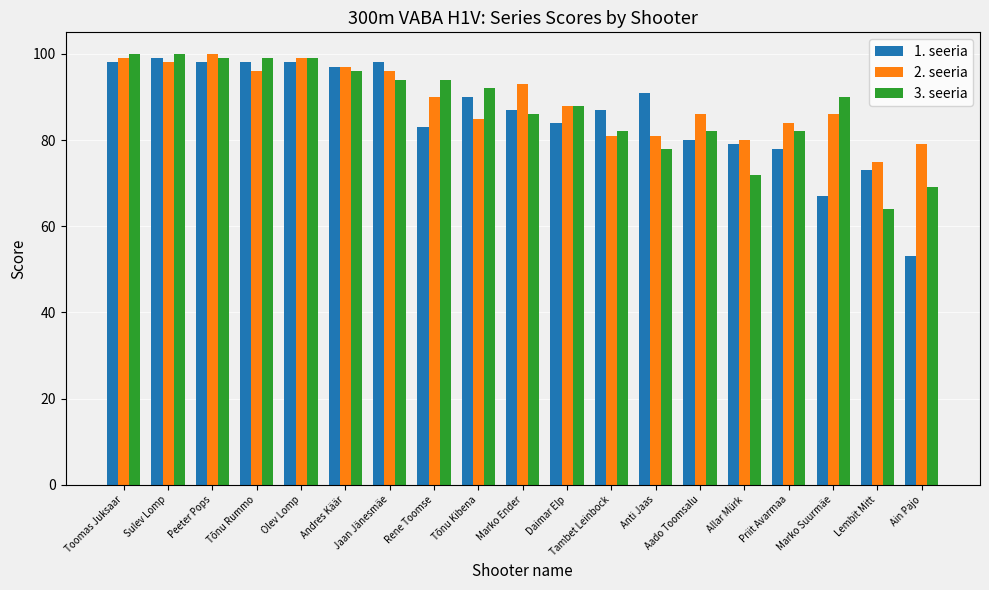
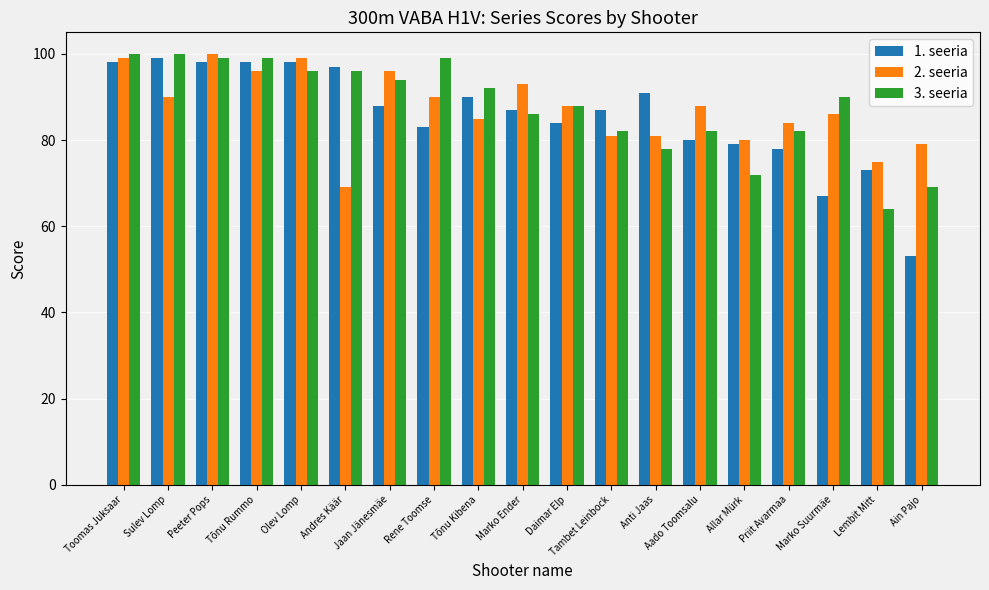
  {
    "1. seeria": {
      "Toomas Juksaar": 98,
      "Sulev Lomp": 99,
      "Peeter Pops": 98,
      "Tõnu Rummo": 98,
      "Olev Lomp": 98,
      "Andres Käär": 97,
-     "Jaan Jänesmäe": 98,
+     "Jaan Jänesmäe": 88,
      "Rene Toomse": 83,
      "Tõnu Kibena": 90,
      "Marko Ender": 87,
      "Daimar Elp": 84,
      "Tambet Leinbock": 87,
      "Anti Jaas": 91,
      "Aado Toomsalu": 80,
      "Allar Mürk": 79,
      "Priit Avarmaa": 78,
      "Marko Suurmäe": 67,
      "Lembit Mitt": 73,
      "Ain Pajo": 53
    },
    "2. seeria": {
      "Toomas Juksaar": 99,
-     "Sulev Lomp": 98,
+     "Sulev Lomp": 90,
      "Peeter Pops": 100,
      "Tõnu Rummo": 96,
      "Olev Lomp": 99,
-     "Andres Käär": 97,
+     "Andres Käär": 69,
      "Jaan Jänesmäe": 96,
      "Rene Toomse": 90,
      "Tõnu Kibena": 85,
      "Marko Ender": 93,
      "Daimar Elp": 88,
      "Tambet Leinbock": 81,
      "Anti Jaas": 81,
-     "Aado Toomsalu": 86,
+     "Aado Toomsalu": 88,
      "Allar Mürk": 80,
      "Priit Avarmaa": 84,
      "Marko Suurmäe": 86,
      "Lembit Mitt": 75,
      "Ain Pajo": 79
    },
    "3. seeria": {
      "Toomas Juksaar": 100,
      "Sulev Lomp": 100,
      "Peeter Pops": 99,
      "Tõnu Rummo": 99,
-     "Olev Lomp": 99,
+     "Olev Lomp": 96,
      "Andres Käär": 96,
      "Jaan Jänesmäe": 94,
-     "Rene Toomse": 94,
+     "Rene Toomse": 99,
      "Tõnu Kibena": 92,
      "Marko Ender": 86,
      "Daimar Elp": 88,
      "Tambet Leinbock": 82,
      "Anti Jaas": 78,
      "Aado Toomsalu": 82,
      "Allar Mürk": 72,
      "Priit Avarmaa": 82,
      "Marko Suurmäe": 90,
      "Lembit Mitt": 64,
      "Ain Pajo": 69
    }
  }
